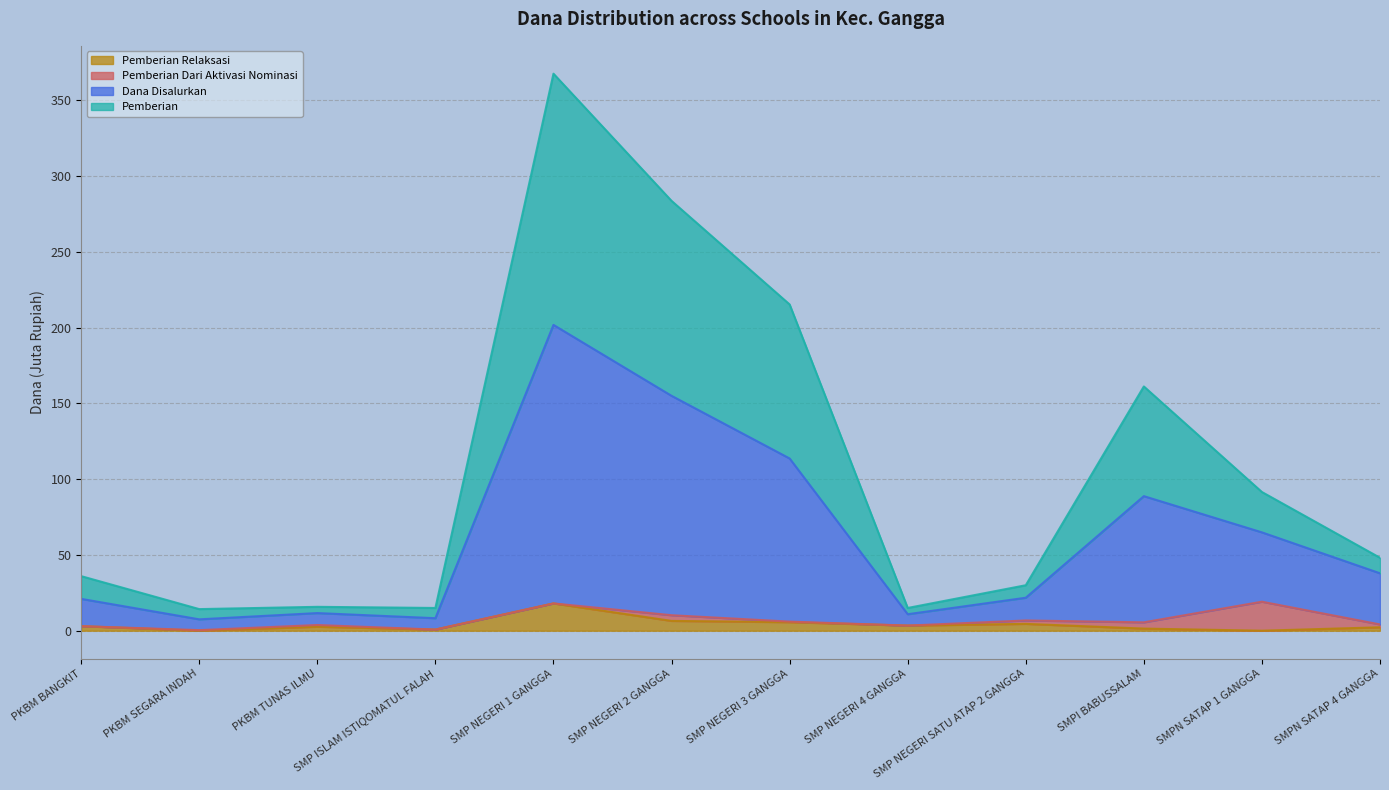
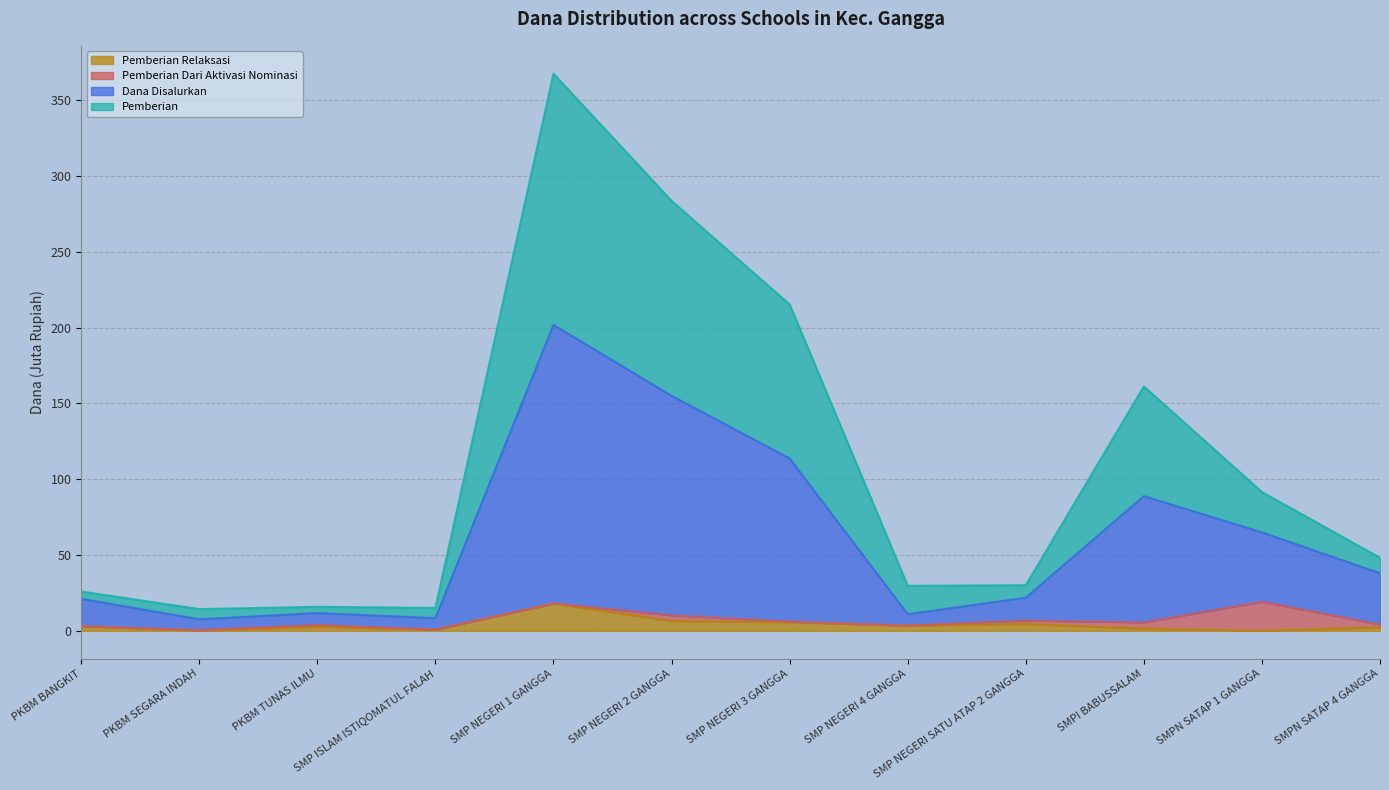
  {
    "Pemberian Relaksasi": {
      "SMP NEGERI 2 GANGGA": 6,
      "SMP NEGERI SATU ATAP 2 GANGGA": 5,
      "SMPI BABUSSALAM": 1,
      "SMPN SATAP 1 GANGGA": 0,
      "SMPN SATAP 4 GANGGA": 2
    },
    "Pemberian Dari Aktivasi Nominasi": {
      "SMP NEGERI 2 GANGGA": 4,
      "SMP NEGERI SATU ATAP 2 GANGGA": 2,
      "SMPI BABUSSALAM": 4,
      "SMPN SATAP 1 GANGGA": 19,
      "SMPN SATAP 4 GANGGA": 2
    },
    "Dana Disalurkan": {
      "PKBM BANGKIT": 18,
      "PKBM SEGARA INDAH": 7,
      "PKBM TUNAS ILMU": 8,
      "SMP ISLAM ISTIQOMATUL FALAH": 8,
      "SMP NEGERI 1 GANGGA": 184,
      "SMP NEGERI 2 GANGGA": 145,
      "SMP NEGERI 3 GANGGA": 108,
      "SMP NEGERI 4 GANGGA": 8,
      "SMP NEGERI SATU ATAP 2 GANGGA": 15,
      "SMPI BABUSSALAM": 83,
      "SMPN SATAP 1 GANGGA": 46,
      "SMPN SATAP 4 GANGGA": 34
    },
    "Pemberian": {
-     "PKBM BANGKIT": 15,
+     "PKBM BANGKIT": 5,
      "PKBM SEGARA INDAH": 7,
      "PKBM TUNAS ILMU": 4,
      "SMP ISLAM ISTIQOMATUL FALAH": 7,
      "SMP NEGERI 1 GANGGA": 166,
      "SMP NEGERI 2 GANGGA": 129,
      "SMP NEGERI 3 GANGGA": 102,
-     "SMP NEGERI 4 GANGGA": 4,
+     "SMP NEGERI 4 GANGGA": 19,
      "SMP NEGERI SATU ATAP 2 GANGGA": 8,
      "SMPI BABUSSALAM": 72,
      "SMPN SATAP 1 GANGGA": 27,
      "SMPN SATAP 4 GANGGA": 10
    }
  }
